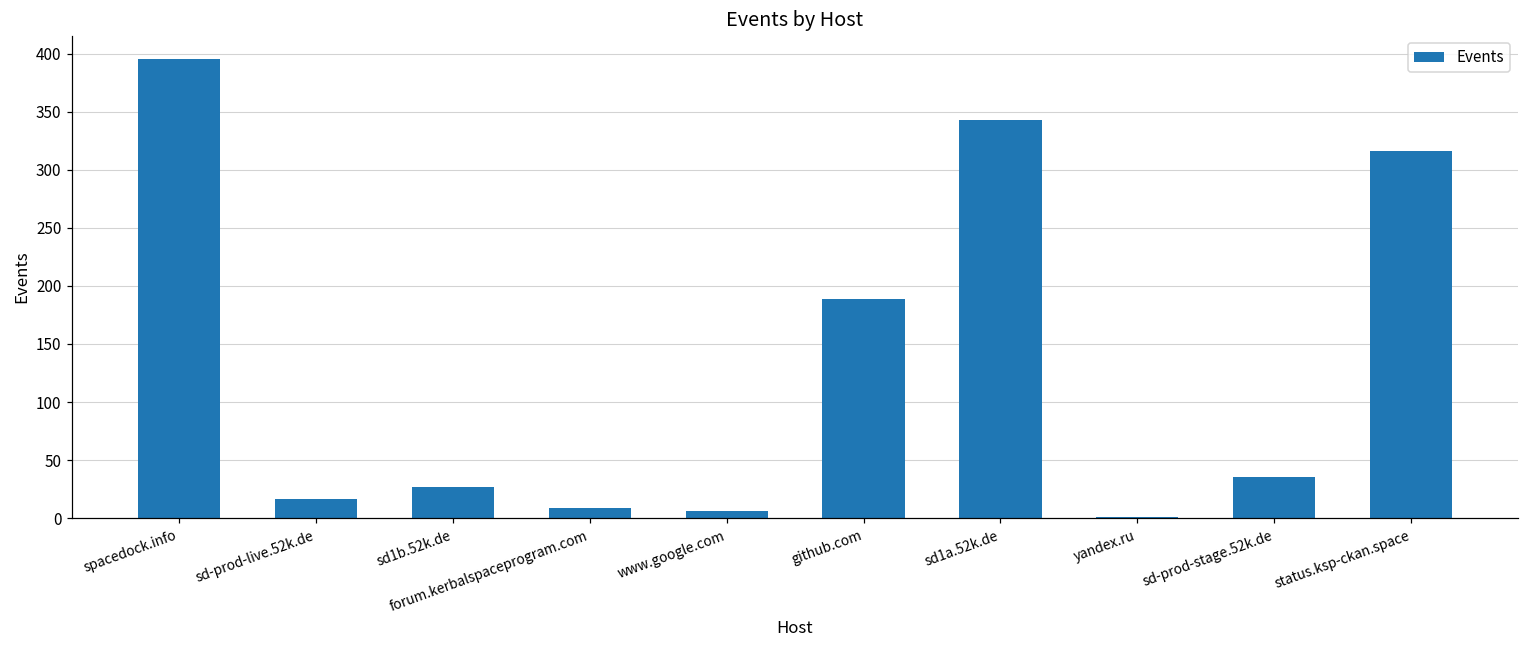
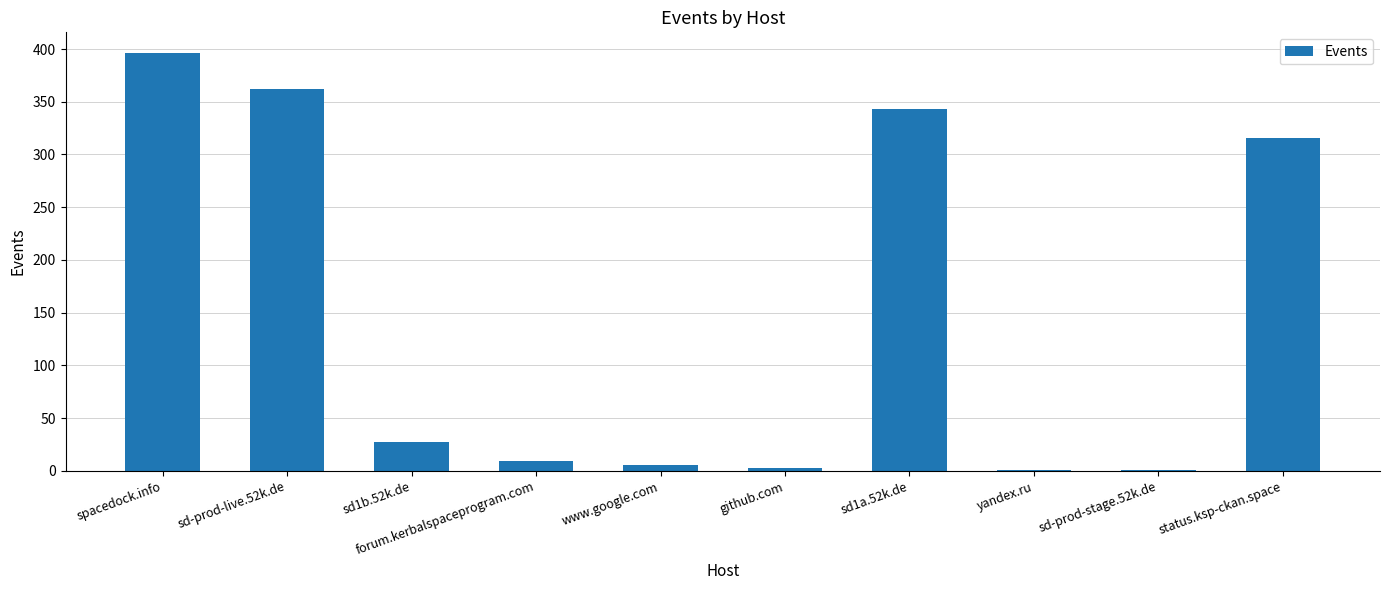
  {
    "spacedock.info": 396,
-   "sd-prod-live.52k.de": 16,
+   "sd-prod-live.52k.de": 362,
    "sd1b.52k.de": 27,
    "forum.kerbalspaceprogram.com": 9,
    "www.google.com": 6,
-   "github.com": 189,
+   "github.com": 3,
    "sd1a.52k.de": 343,
-   "sd-prod-stage.52k.de": 35,
+   "sd-prod-stage.52k.de": 1,
    "status.ksp-ckan.space": 316
  }
